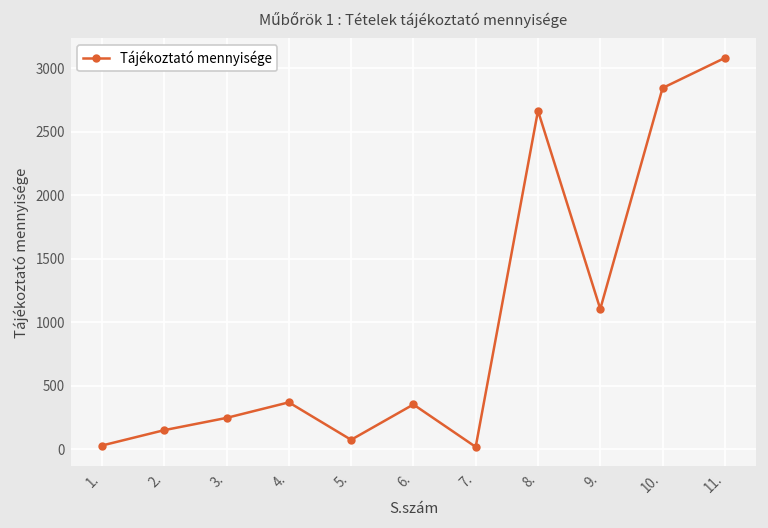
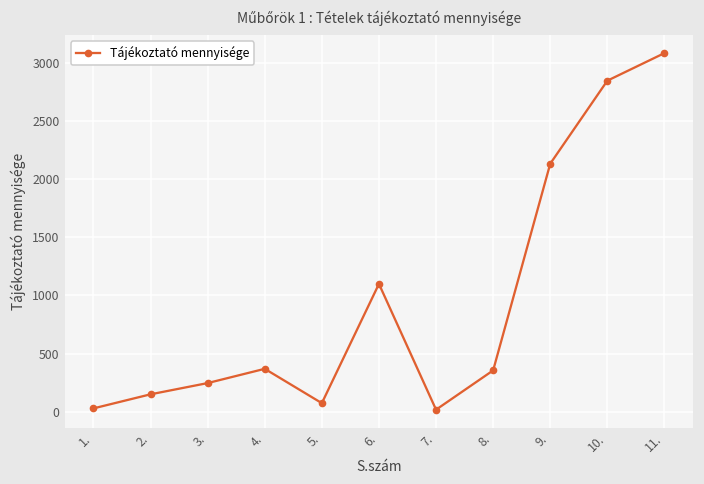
  {
    "1.": 30,
    "2.": 150,
    "3.": 250,
    "4.": 370,
    "5.": 70,
-   "6.": 350,
+   "6.": 1100,
    "7.": 20,
-   "8.": 2670,
-   "9.": 1100,
+   "8.": 360,
+   "9.": 2130,
    "10.": 2840,
    "11.": 3080
  }
